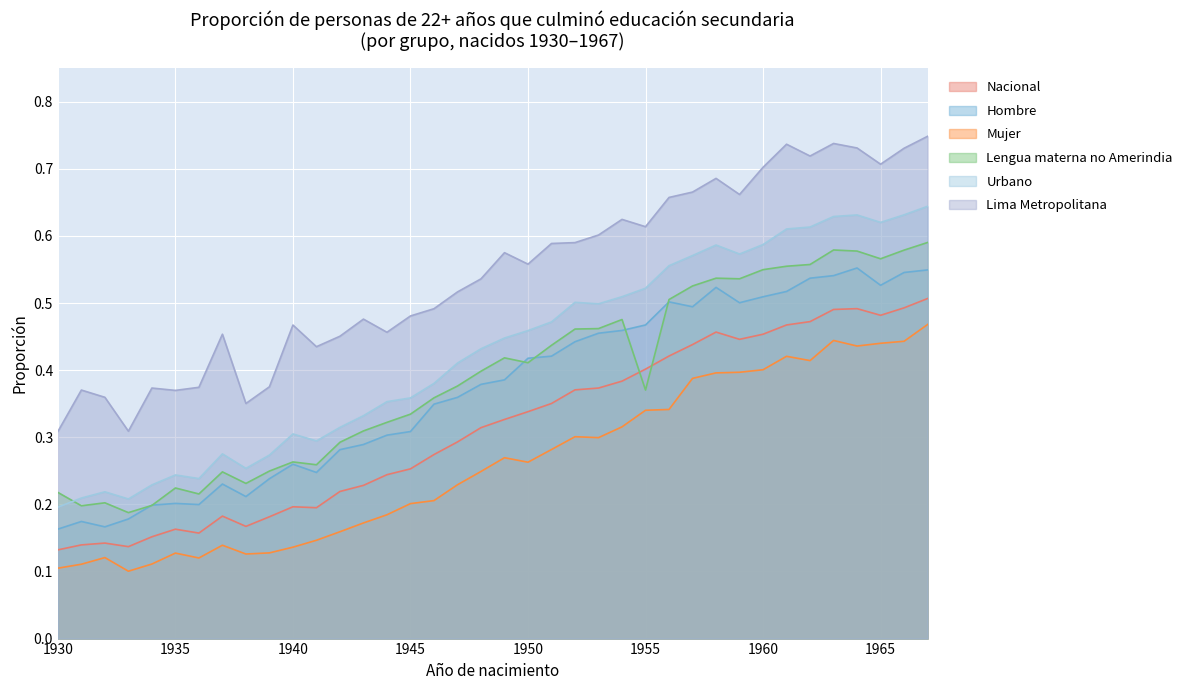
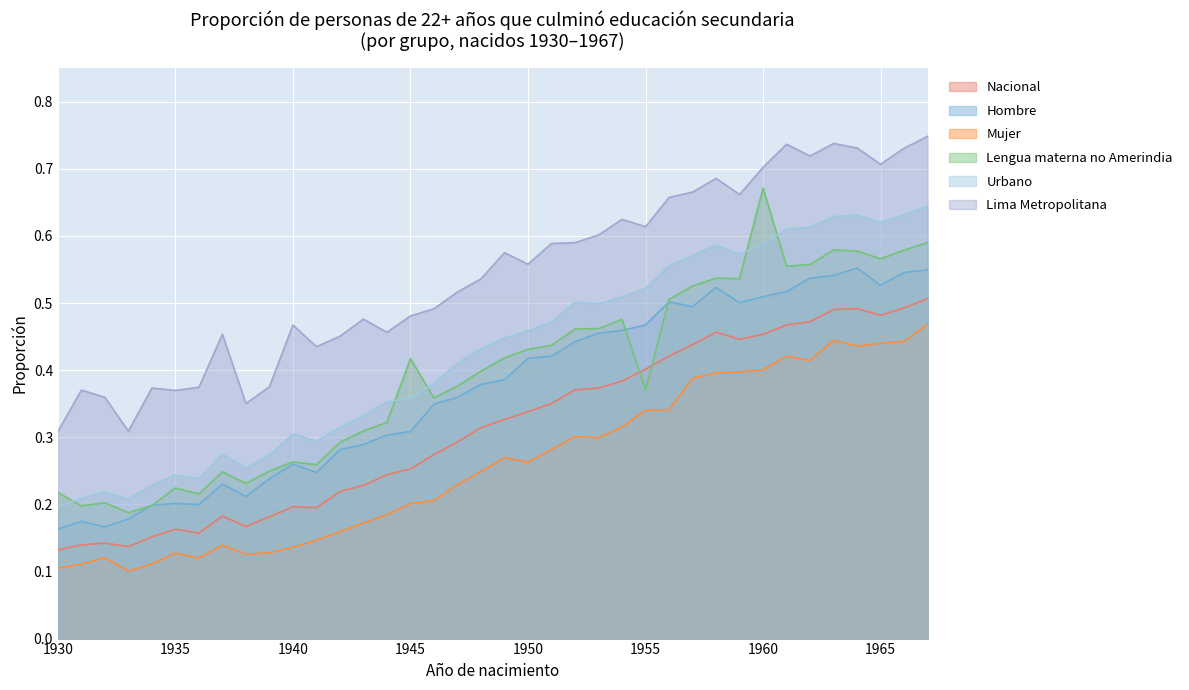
  {
    "Lengua materna no Amerindia": {
      "1930": 0.22,
      "1935": 0.22,
-     "1945": 0.33,
-     "1950": 0.41,
+     "1945": 0.42,
+     "1950": 0.43,
      "1955": 0.37,
-     "1960": 0.55,
+     "1960": 0.67,
      "1965": 0.57
    }
  }
